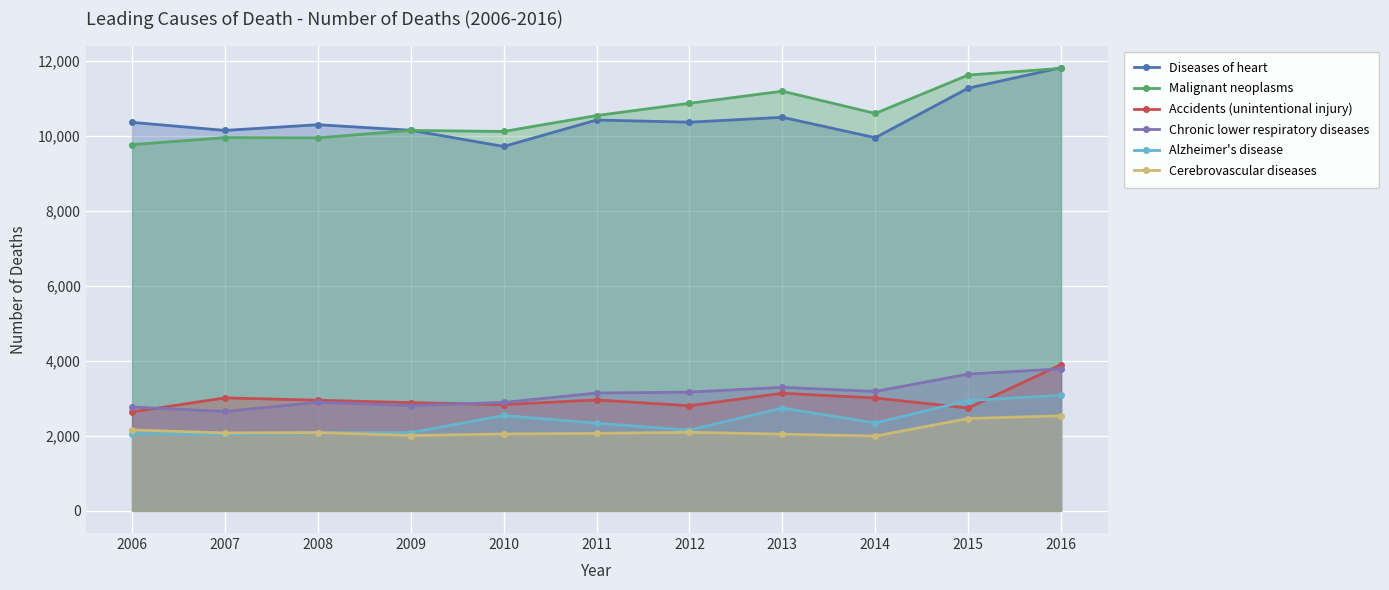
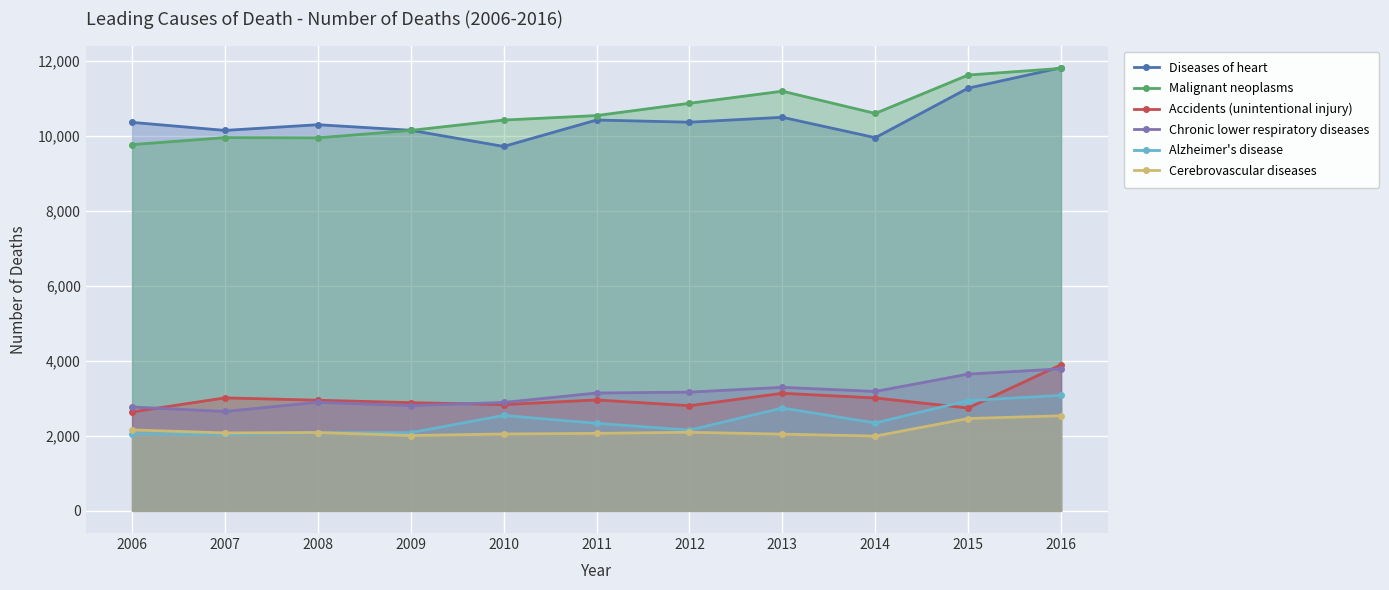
  {
    "Malignant neoplasms": {
      "2006": "9,800",
      "2007": "10,000",
      "2008": "9,900",
-     "2010": "10,100",
+     "2010": "10,400",
      "2011": "10,500",
      "2012": "10,900",
      "2013": "11,200",
      "2014": "10,600",
      "2015": "11,600"
    },
    "Accidents (unintentional injury)": {
      "2006": "2,600",
      "2007": "3,000",
      "2009": "2,900",
      "2011": "3,000",
      "2012": "2,800",
      "2013": "3,100",
      "2014": "3,000",
      "2015": "2,700",
      "2016": "3,900"
    },
    "Alzheimer's disease": {
      "2006": "2,100",
      "2009": "2,100",
      "2010": "2,500",
      "2011": "2,300",
      "2013": "2,700",
      "2014": "2,300",
      "2015": "2,900",
      "2016": "3,100"
    },
    "Cerebrovascular diseases": {
      "2006": "2,200",
      "2009": "2,000",
      "2010": "2,100",
      "2011": "2,100",
      "2013": "2,000",
      "2014": "2,000",
      "2015": "2,500",
      "2016": "2,500"
    }
  }
